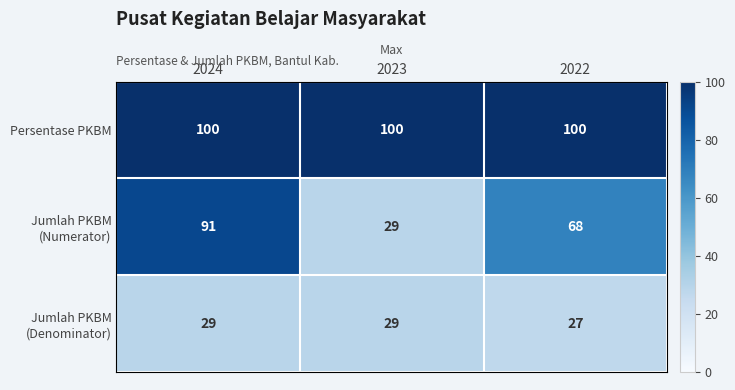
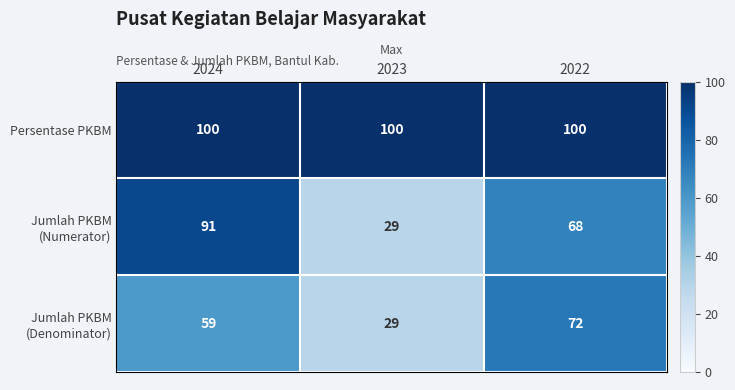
  {
    "Persentase PKBM": {
      "2024": 100,
      "2023": 100,
      "2022": 100
    },
    "Jumlah PKBM (Numerator)": {
      "2024": 91,
      "2023": 29,
      "2022": 68
    },
    "Jumlah PKBM (Denominator)": {
-     "2024": 29,
+     "2024": 59,
      "2023": 29,
-     "2022": 27
+     "2022": 72
    }
  }
